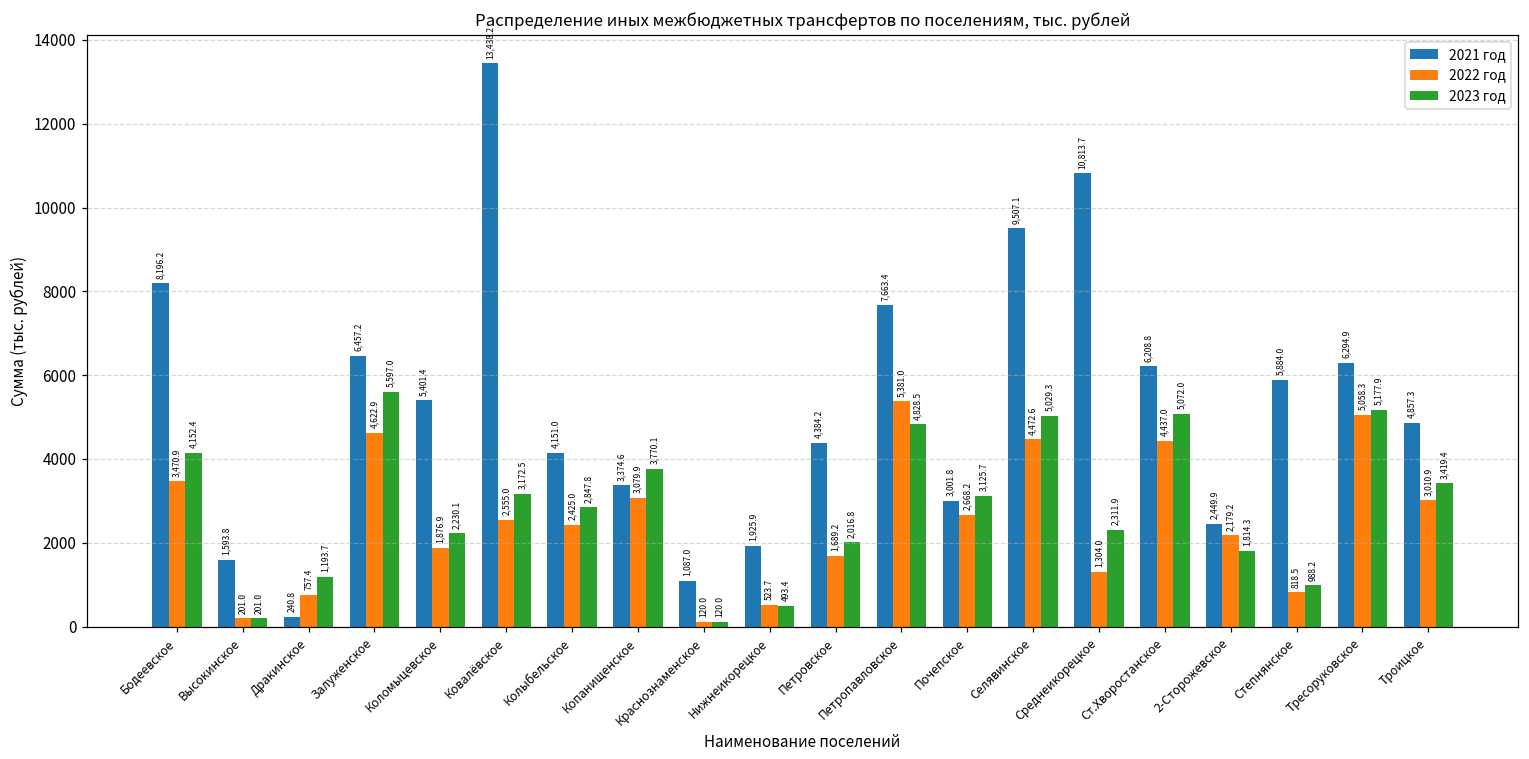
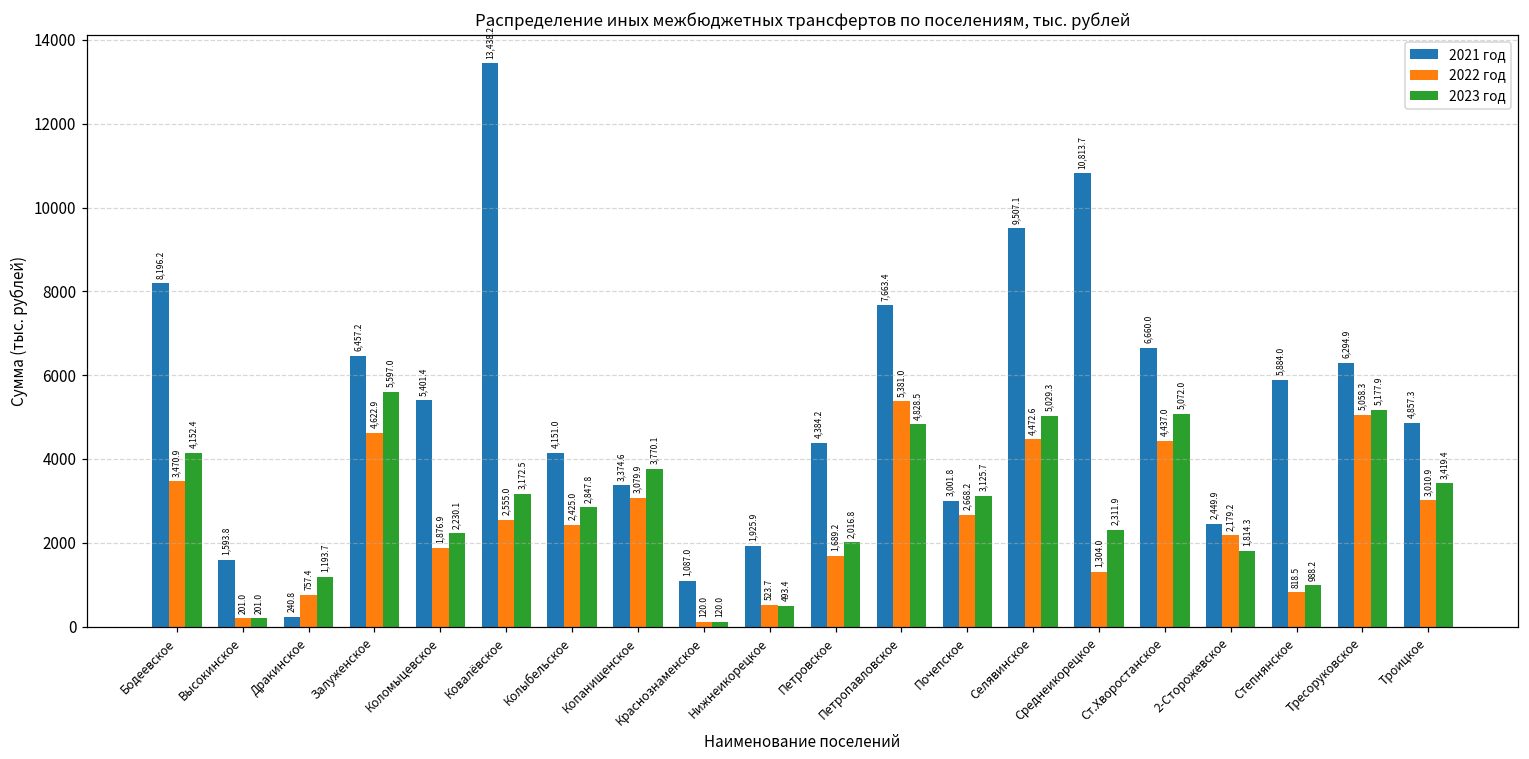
  {
    "2021 год": {
      "Бодеевское": "8,196.2",
      "Высокинское": "1,593.8",
      "Дракинское": "240.8",
      "Залуженское": "6,457.2",
      "Коломыцевское": "5,401.4",
      "Ковалёвское": "13,438.2",
      "Колыбельское": "4,151.0",
      "Копанищенское": "3,374.6",
      "Краснознаменское": "1,087.0",
      "Нижнеикорецкое": "1,925.9",
      "Петровское": "4,384.2",
      "Петропавловское": "7,663.4",
      "Почепское": "3,001.8",
      "Селявинское": "9,507.1",
      "Среднеикорецкое": "10,813.7",
-     "Ст.Хворостанское": "6,208.8",
+     "Ст.Хворостанское": "6,660.0",
      "2-Сторожевское": "2,449.9",
      "Степнянское": "5,884.0",
      "Тресоруковское": "6,294.9",
      "Троицкое": "4,857.3"
    },
    "2022 год": {
      "Бодеевское": "3,470.9",
      "Высокинское": "201.0",
      "Дракинское": "757.4",
      "Залуженское": "4,622.9",
      "Коломыцевское": "1,876.9",
      "Ковалёвское": "2,555.0",
      "Колыбельское": "2,425.0",
      "Копанищенское": "3,079.9",
      "Краснознаменское": "120.0",
      "Нижнеикорецкое": "523.7",
      "Петровское": "1,689.2",
      "Петропавловское": "5,381.0",
      "Почепское": "2,668.2",
      "Селявинское": "4,472.6",
      "Среднеикорецкое": "1,304.0",
      "Ст.Хворостанское": "4,437.0",
      "2-Сторожевское": "2,179.2",
      "Степнянское": "818.5",
      "Тресоруковское": "5,058.3",
      "Троицкое": "3,010.9"
    },
    "2023 год": {
      "Бодеевское": "4,152.4",
      "Высокинское": "201.0",
      "Дракинское": "1,193.7",
      "Залуженское": "5,597.0",
      "Коломыцевское": "2,230.1",
      "Ковалёвское": "3,172.5",
      "Колыбельское": "2,847.8",
      "Копанищенское": "3,770.1",
      "Краснознаменское": "120.0",
      "Нижнеикорецкое": "493.4",
      "Петровское": "2,016.8",
      "Петропавловское": "4,828.5",
      "Почепское": "3,125.7",
      "Селявинское": "5,029.3",
      "Среднеикорецкое": "2,311.9",
      "Ст.Хворостанское": "5,072.0",
      "2-Сторожевское": "1,814.3",
      "Степнянское": "988.2",
      "Тресоруковское": "5,177.9",
      "Троицкое": "3,419.4"
    }
  }
